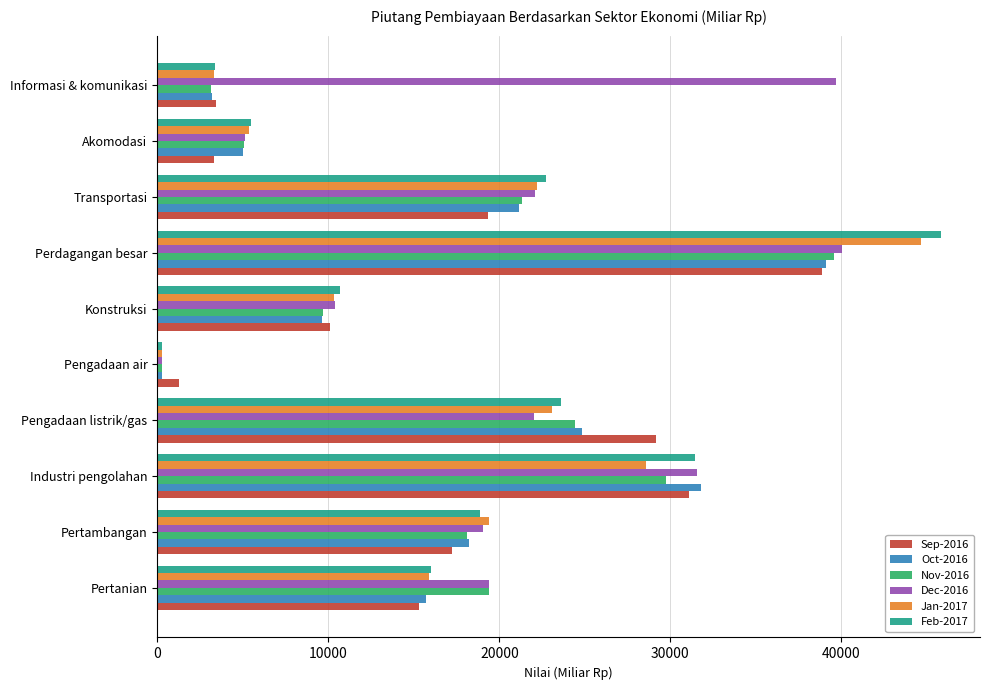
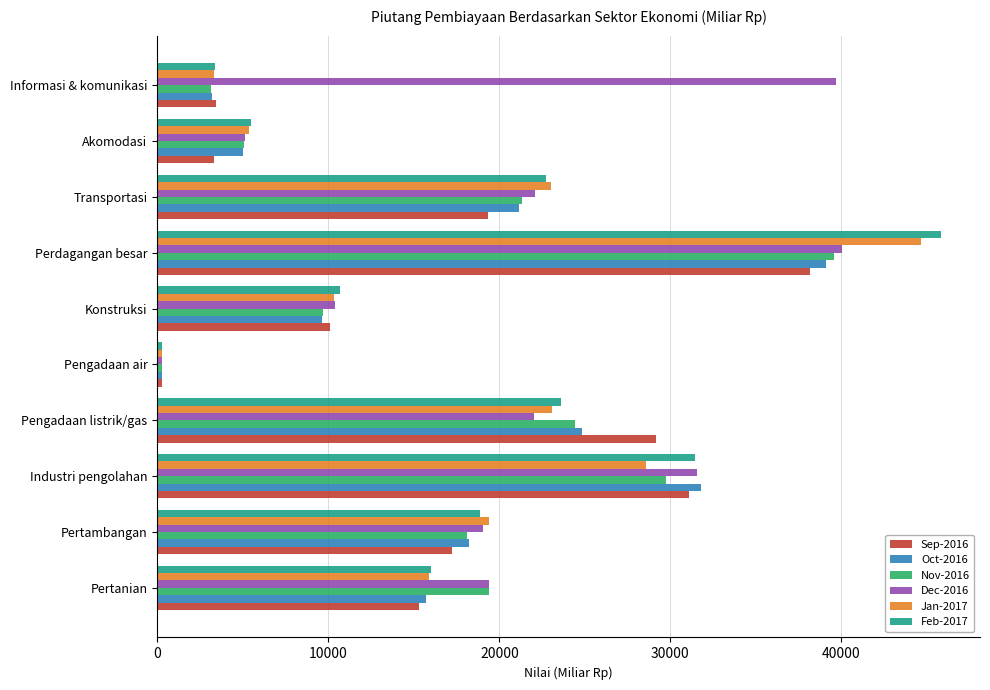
  {
    "Sep-2016": {
      "Informasi & komunikasi": 3400,
      "Akomodasi": 3300,
      "Transportasi": 19300,
-     "Perdagangan besar": 38900,
+     "Perdagangan besar": 38100,
      "Konstruksi": 10100,
-     "Pengadaan air": 1300,
+     "Pengadaan air": 300,
      "Pengadaan listrik/gas": 29200,
      "Industri pengolahan": 31100,
      "Pertambangan": 17200,
      "Pertanian": 15300
    },
    "Oct-2016": {
      "Informasi & komunikasi": 3200,
      "Akomodasi": 5000,
      "Transportasi": 21100,
      "Perdagangan besar": 39100,
      "Konstruksi": 9600,
      "Pengadaan air": 300,
      "Pengadaan listrik/gas": 24800,
      "Industri pengolahan": 31800,
      "Pertambangan": 18200,
      "Pertanian": 15700
    },
    "Dec-2016": {
      "Informasi & komunikasi": 39700,
      "Akomodasi": 5100,
      "Transportasi": 22100,
      "Perdagangan besar": 40000,
      "Konstruksi": 10400,
      "Pengadaan air": 300,
      "Pengadaan listrik/gas": 22000,
      "Industri pengolahan": 31500,
      "Pertambangan": 19000,
      "Pertanian": 19400
    },
    "Jan-2017": {
      "Informasi & komunikasi": 3300,
      "Akomodasi": 5400,
-     "Transportasi": 22200,
+     "Transportasi": 23000,
      "Perdagangan besar": 44700,
      "Konstruksi": 10300,
      "Pengadaan air": 300,
      "Pengadaan listrik/gas": 23100,
      "Industri pengolahan": 28600,
      "Pertambangan": 19400,
      "Pertanian": 15900
    }
  }
